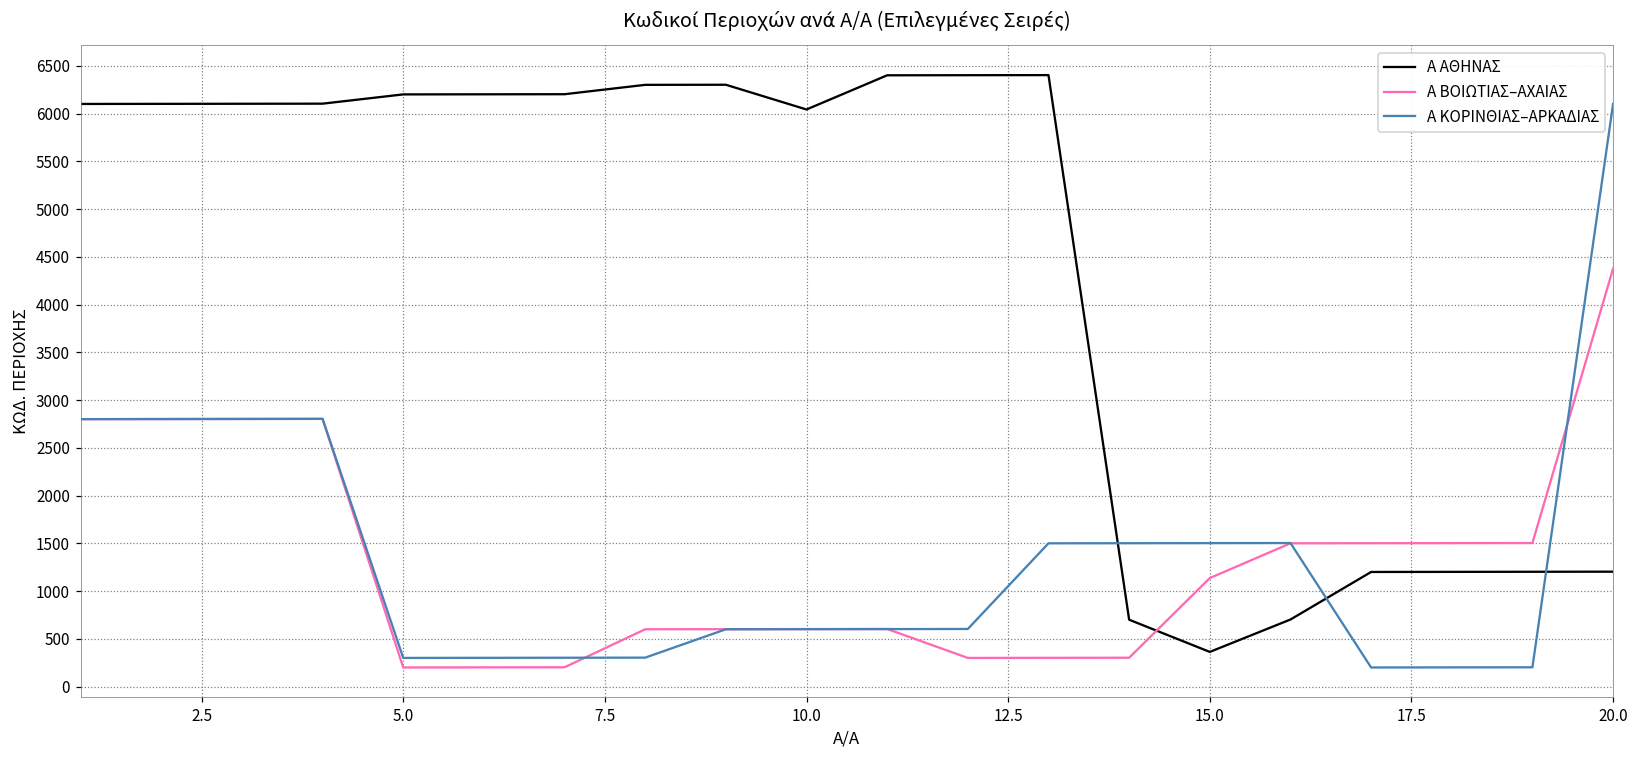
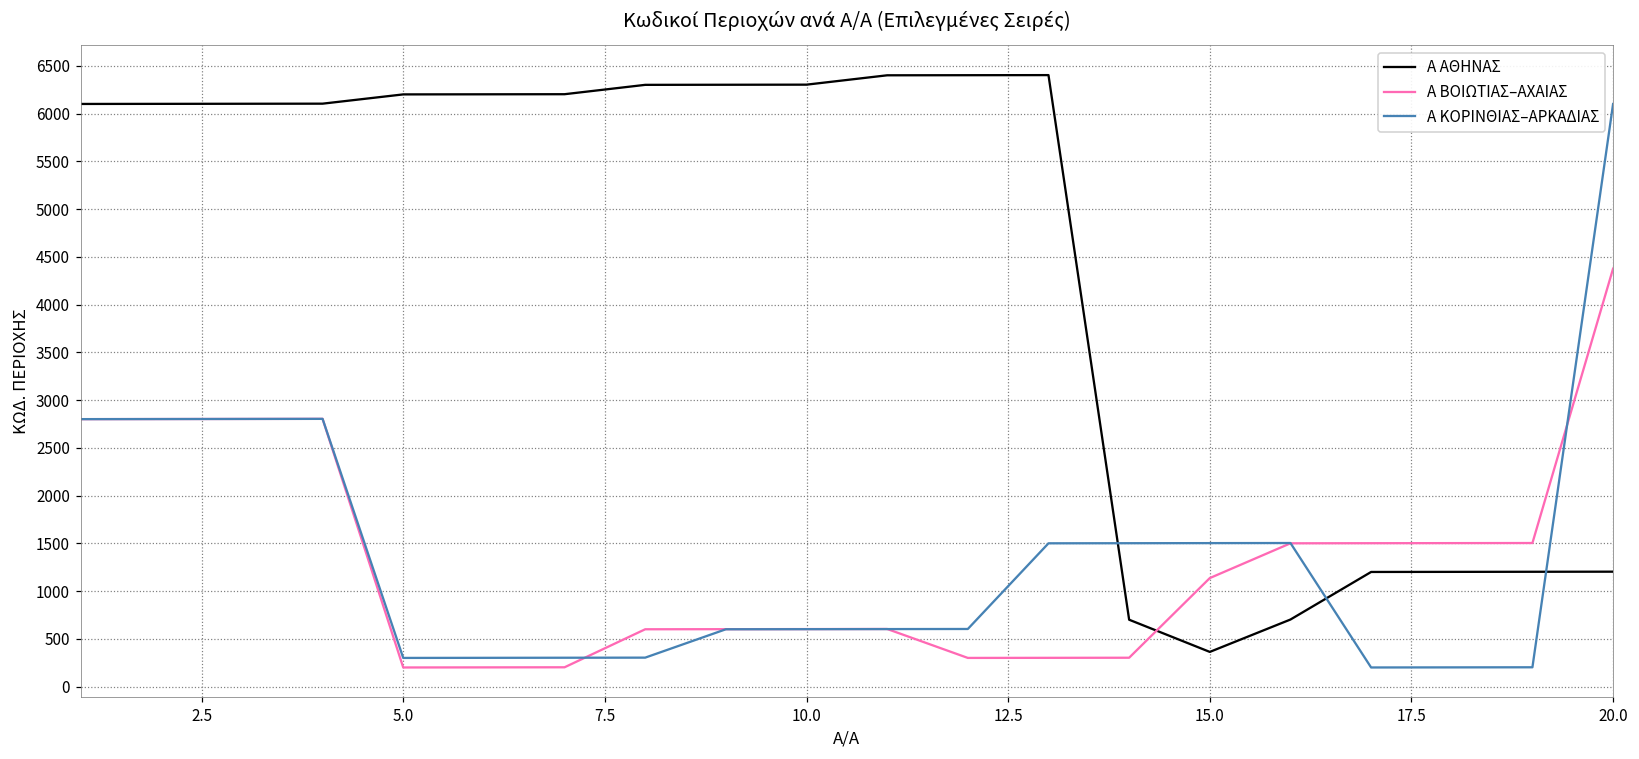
  {
    "Α ΑΘΗΝΑΣ": {
      "5.0": 6200,
-     "10.0": 6000,
+     "10.0": 6300,
      "15.0": 400,
      "20.0": 1200
    },
    "Α ΒΟΙΩΤΙΑΣ–ΑΧΑΙΑΣ": {
      "5.0": 200,
      "15.0": 1100,
      "20.0": 4400
    },
    "Α ΚΟΡΙΝΘΙΑΣ–ΑΡΚΑΔΙΑΣ": {
      "5.0": 300,
      "15.0": 1500,
      "20.0": 6100
    }
  }
